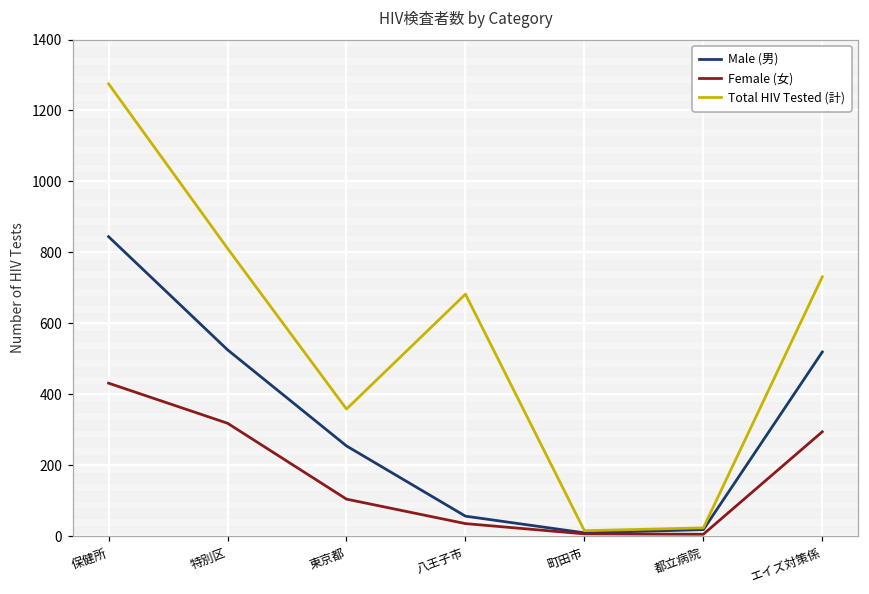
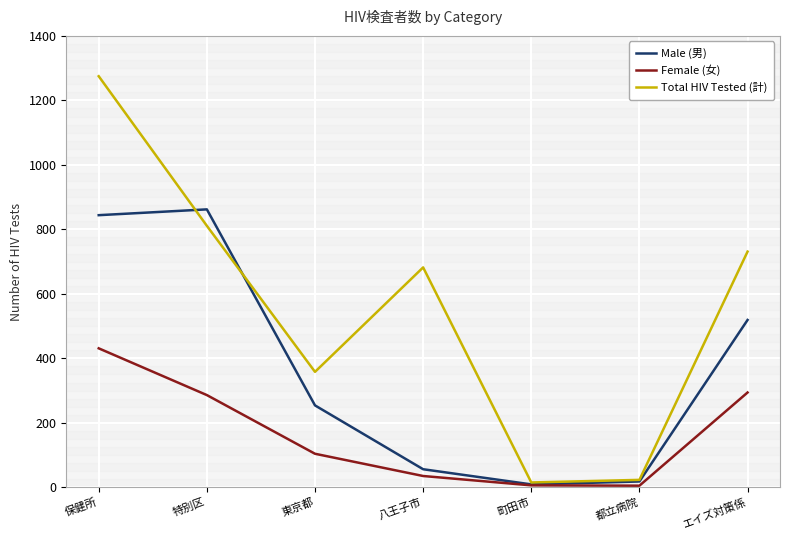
  {
    "Male (男)": {
      "保健所": 840,
-     "特別区": 530,
+     "特別区": 860,
      "東京都": 250,
      "八王子市": 60,
      "エイズ対策係": 520
    },
    "Female (女)": {
      "保健所": 430,
-     "特別区": 320,
+     "特別区": 290,
      "東京都": 100,
      "八王子市": 40,
      "都立病院": 10,
      "エイズ対策係": 290
    },
    "Total HIV Tested (計)": {
      "保健所": 1280,
      "特別区": 810,
      "東京都": 360,
      "八王子市": 680,
      "エイズ対策係": 730
    }
  }
